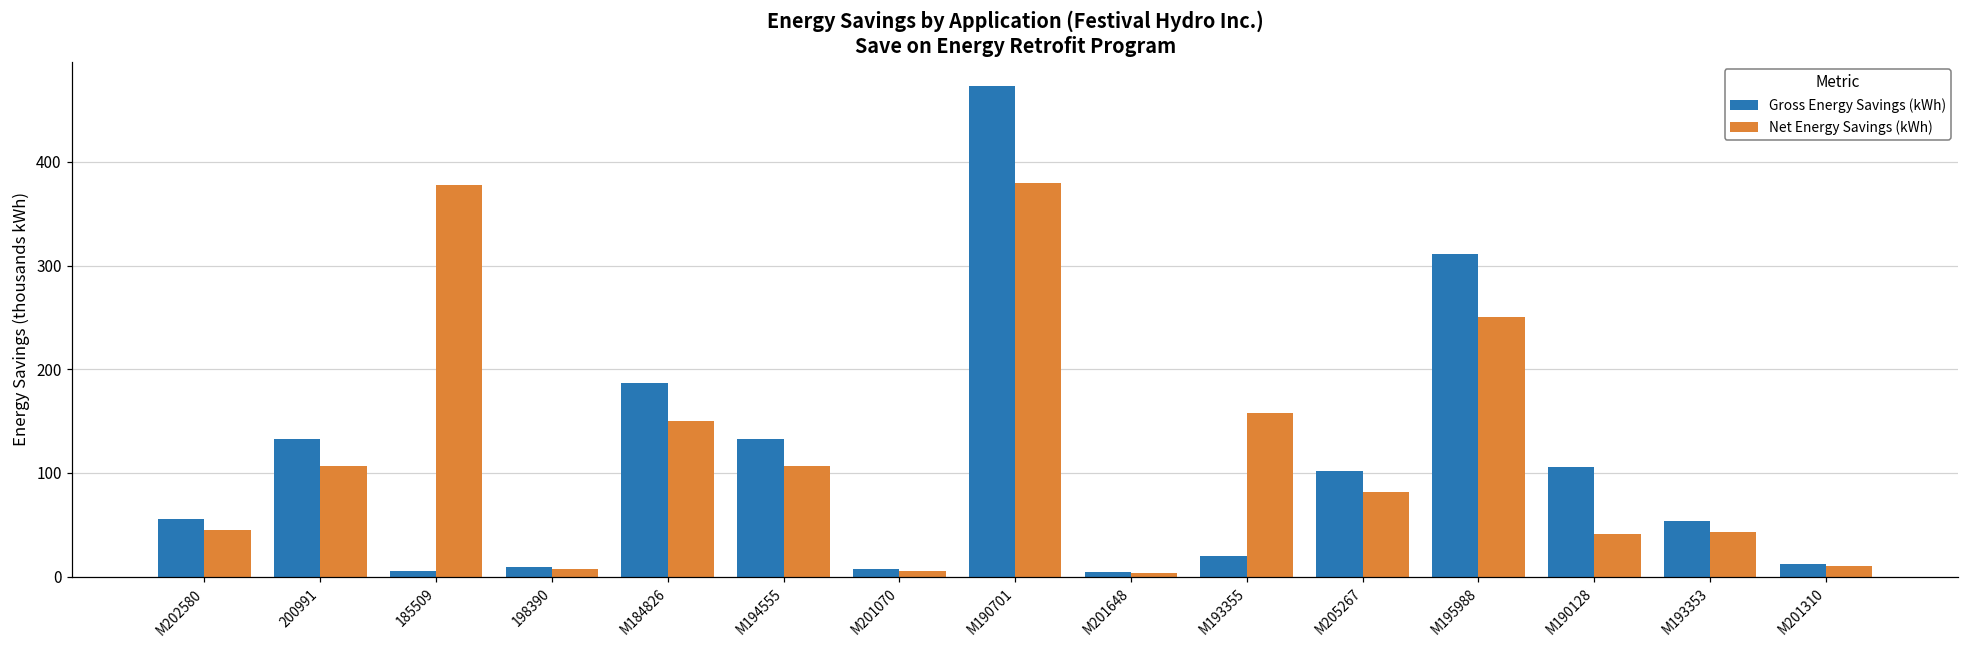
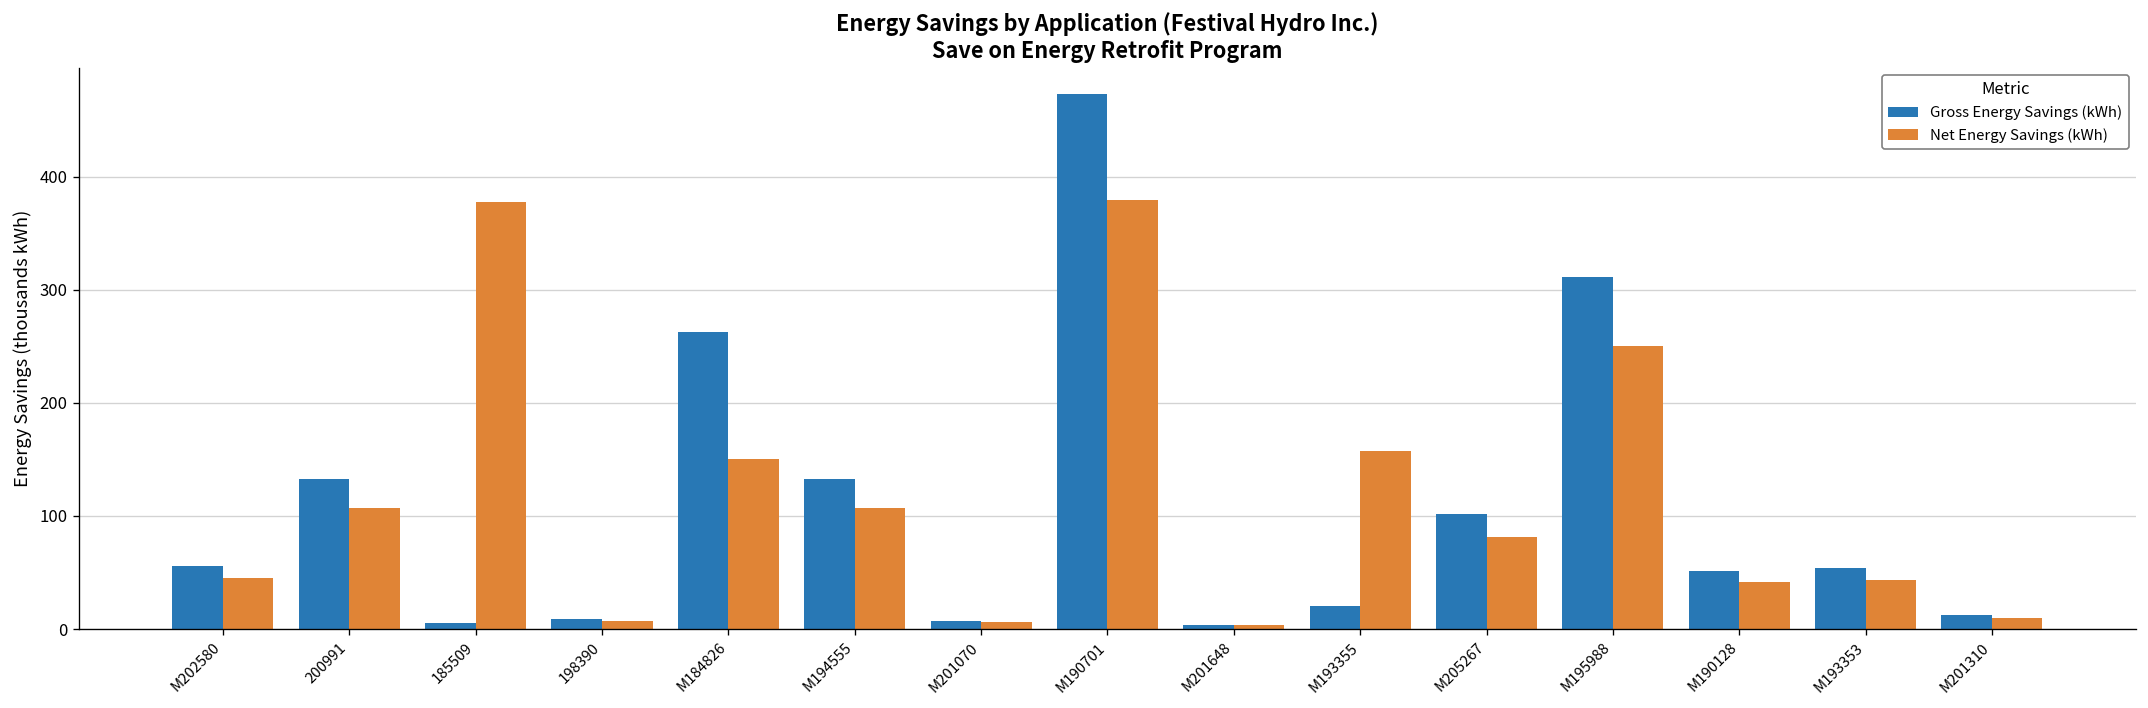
  {
    "Gross Energy Savings (kWh)": {
      "M202580": 60,
      "200991": 130,
      "185509": 10,
      "198390": 10,
-     "M184826": 190,
+     "M184826": 260,
      "M194555": 130,
      "M201070": 10,
      "M190701": 470,
      "M201648": 0,
      "M193355": 20,
      "M205267": 100,
      "M195988": 310,
-     "M190128": 110,
+     "M190128": 50,
      "M193353": 50,
      "M201310": 10
    },
    "Net Energy Savings (kWh)": {
      "M202580": 40,
      "200991": 110,
      "185509": 380,
      "198390": 10,
      "M184826": 150,
      "M194555": 110,
      "M201070": 10,
      "M190701": 380,
      "M201648": 0,
      "M193355": 160,
      "M205267": 80,
      "M195988": 250,
      "M190128": 40,
      "M193353": 40,
      "M201310": 10
    }
  }
